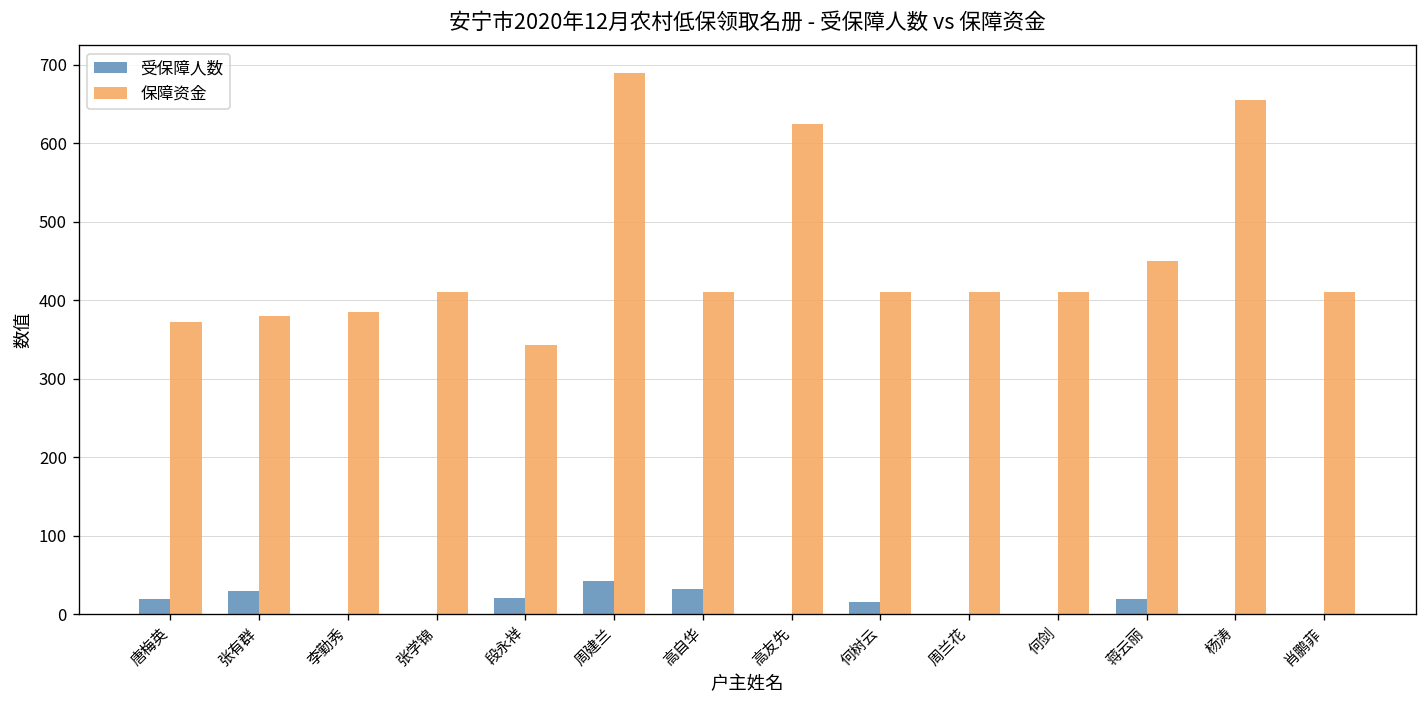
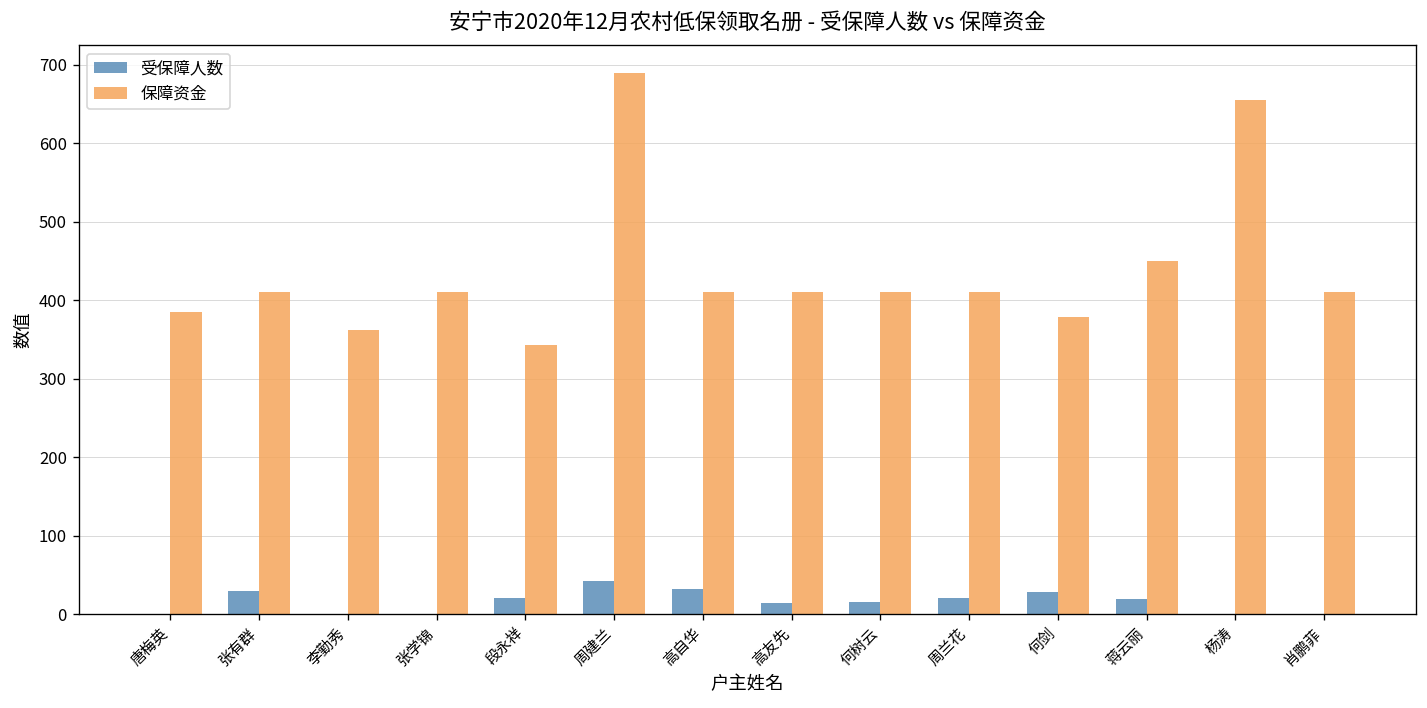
  {
    "受保障人数": {
-     "唐梅英": 20,
+     "唐梅英": 0,
      "张有群": 30,
      "段永祥": 20,
      "周建兰": 40,
      "高自华": 30,
-     "高友先": 0,
+     "高友先": 20,
      "何树云": 20,
-     "周兰花": 0,
-     "何剑": 0,
+     "周兰花": 20,
+     "何剑": 30,
      "蒋云丽": 20
    },
    "保障资金": {
-     "唐梅英": 370,
-     "张有群": 380,
-     "李勤秀": 390,
+     "唐梅英": 390,
+     "张有群": 410,
+     "李勤秀": 360,
      "张学锦": 410,
      "段永祥": 340,
      "周建兰": 690,
      "高自华": 410,
-     "高友先": 630,
+     "高友先": 410,
      "何树云": 410,
      "周兰花": 410,
-     "何剑": 410,
+     "何剑": 380,
      "蒋云丽": 450,
      "杨涛": 660,
      "肖鹏菲": 410
    }
  }
